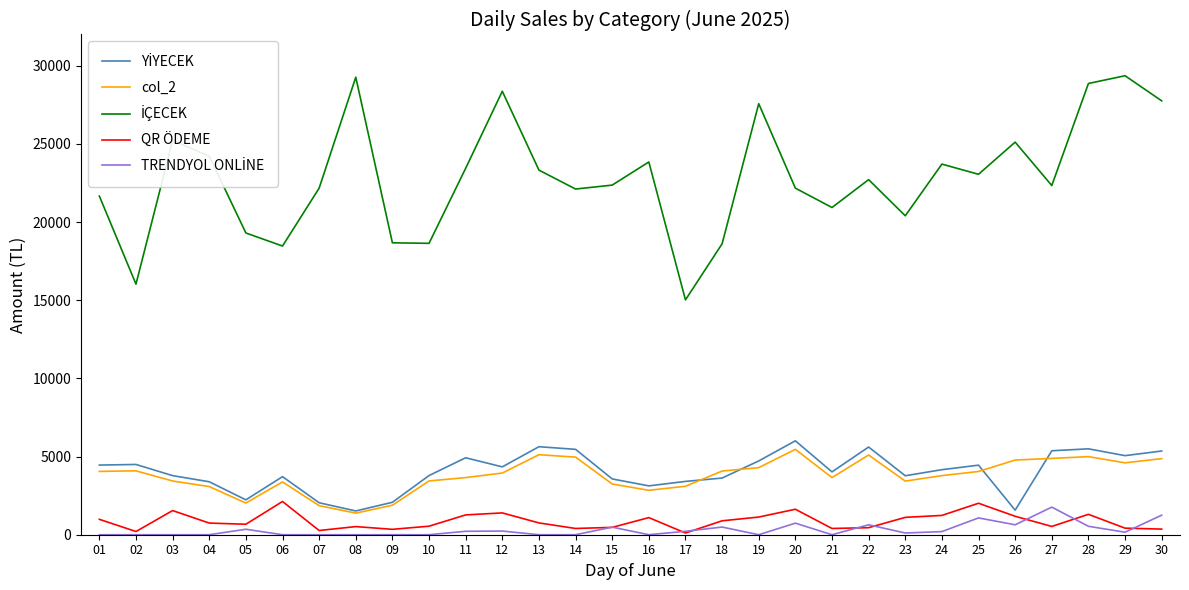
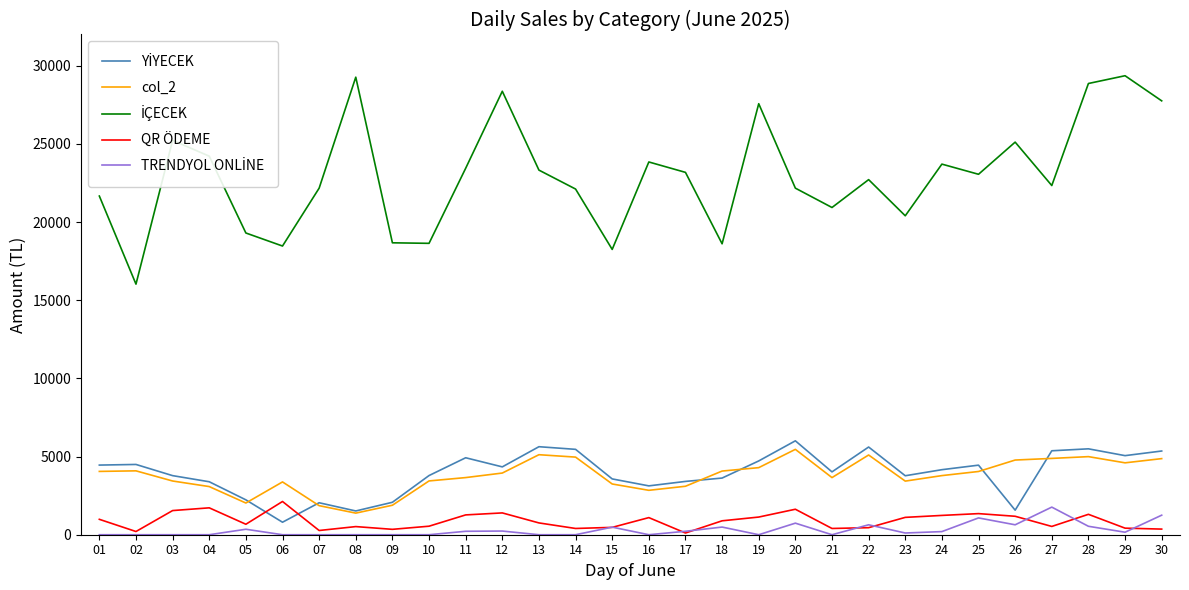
  {
    "YİYECEK": {
      "01": 4500,
      "02": 4500,
      "03": 3800,
      "04": 3400,
      "05": 2200,
-     "06": 3700,
+     "06": 800,
      "07": 2000,
      "09": 2100,
      "10": 3800,
      "11": 4900,
      "12": 4300,
      "13": 5600,
      "14": 5500,
      "15": 3600,
      "16": 3100,
      "17": 3400,
      "18": 3600,
      "19": 4700,
      "20": 6000,
      "21": 4000,
      "22": 5600,
      "23": 3800,
      "24": 4200,
      "25": 4500,
      "26": 1600,
      "27": 5400,
      "28": 5500,
      "29": 5100,
      "30": 5400
    },
    "col_2": {
      "01": 4000,
      "02": 4100,
      "03": 3400,
      "04": 3100,
      "05": 2000,
      "06": 3400,
      "07": 1900,
      "09": 1900,
      "10": 3400,
      "11": 3700,
      "12": 3900,
      "13": 5100,
      "14": 5000,
      "15": 3200,
      "16": 2800,
      "17": 3100,
      "18": 4100,
      "19": 4300,
      "20": 5500,
      "21": 3700,
      "22": 5100,
      "23": 3400,
      "24": 3800,
      "25": 4000,
      "26": 4800,
      "27": 4900,
      "28": 5000,
      "29": 4600,
      "30": 4900
    },
    "İÇECEK": {
      "01": 21700,
      "02": 16000,
      "05": 19300,
      "06": 18500,
      "07": 22200,
      "08": 29300,
      "09": 18700,
      "10": 18600,
      "11": 23400,
      "12": 28400,
      "13": 23300,
      "14": 22100,
-     "15": 22400,
+     "15": 18300,
      "16": 23800,
-     "17": 15000,
+     "17": 23200,
      "18": 18600,
      "19": 27600,
      "20": 22200,
      "21": 20900,
      "22": 22700,
      "23": 20400,
      "24": 23700,
      "25": 23100,
      "26": 25100,
      "27": 22300,
      "28": 28900,
      "29": 29400,
      "30": 27800
    },
    "QR ÖDEME": {
      "01": 1000,
      "02": 200,
      "03": 1500,
-     "04": 700,
+     "04": 1700,
      "05": 700,
      "06": 2100,
      "07": 300,
      "08": 500,
      "09": 300,
      "10": 500,
      "11": 1300,
      "12": 1400,
      "13": 800,
      "14": 400,
      "16": 1100,
      "18": 900,
      "19": 1100,
      "20": 1600,
      "21": 400,
      "22": 500,
      "23": 1100,
      "24": 1200,
-     "25": 2000,
+     "25": 1400,
      "26": 1200,
      "27": 500,
      "28": 1300,
      "29": 400,
      "30": 400
    },
    "TRENDYOL ONLİNE": {
      "01": 0,
      "02": 0,
      "03": 0,
      "04": 0,
      "05": 400,
      "06": 0,
      "07": 0,
      "08": 0,
      "09": 0,
      "10": 0,
      "11": 200,
      "12": 200,
      "13": 0,
      "14": 0,
      "16": 0,
      "18": 500,
      "19": 0,
      "20": 700,
      "21": 0,
      "22": 600,
      "23": 100,
      "24": 200,
      "25": 1100,
      "26": 600,
      "27": 1800,
      "28": 500,
      "29": 200,
      "30": 1300
    }
  }
